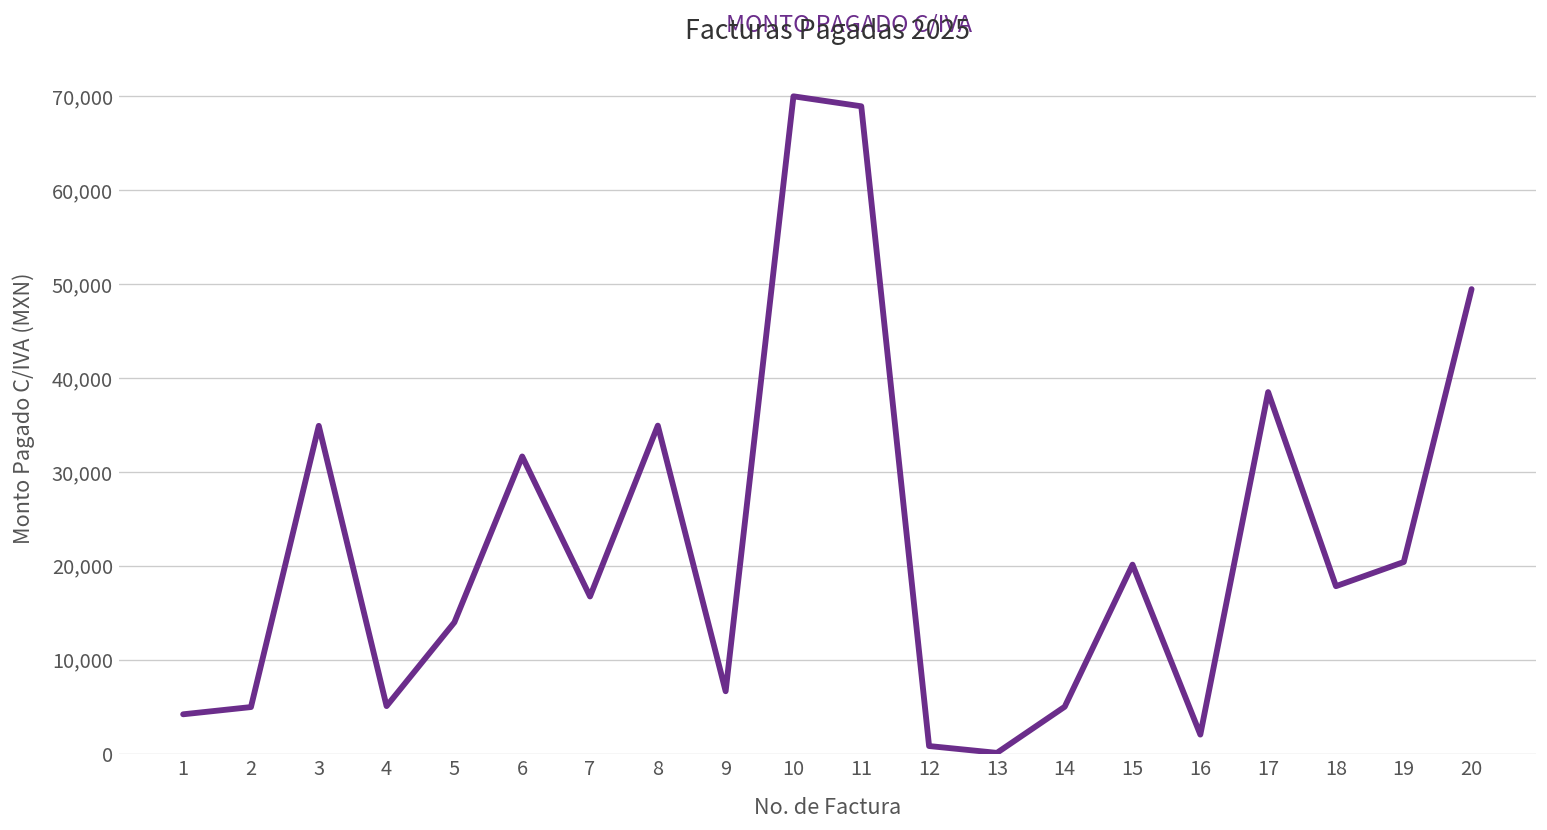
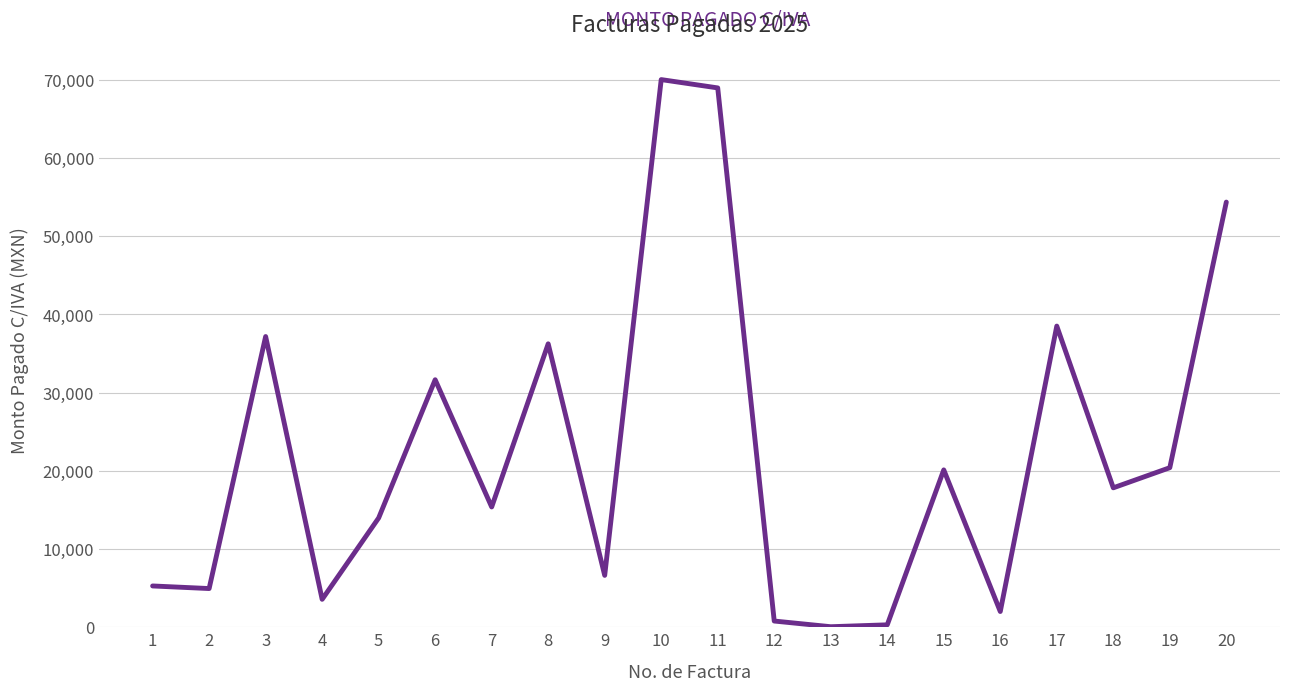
  {
-   "1": "4,000",
+   "1": "5,000",
    "2": "5,000",
-   "3": "35,000",
-   "4": "5,000",
+   "3": "37,000",
+   "4": "4,000",
    "5": "14,000",
    "6": "32,000",
-   "7": "17,000",
-   "8": "35,000",
+   "7": "15,000",
+   "8": "36,000",
    "9": "7,000",
    "10": "70,000",
    "11": "69,000",
    "12": "1,000",
    "13": "0",
-   "14": "5,000",
+   "14": "0",
    "15": "20,000",
    "16": "2,000",
    "17": "38,000",
    "18": "18,000",
    "19": "20,000",
-   "20": "49,000"
+   "20": "54,000"
  }
